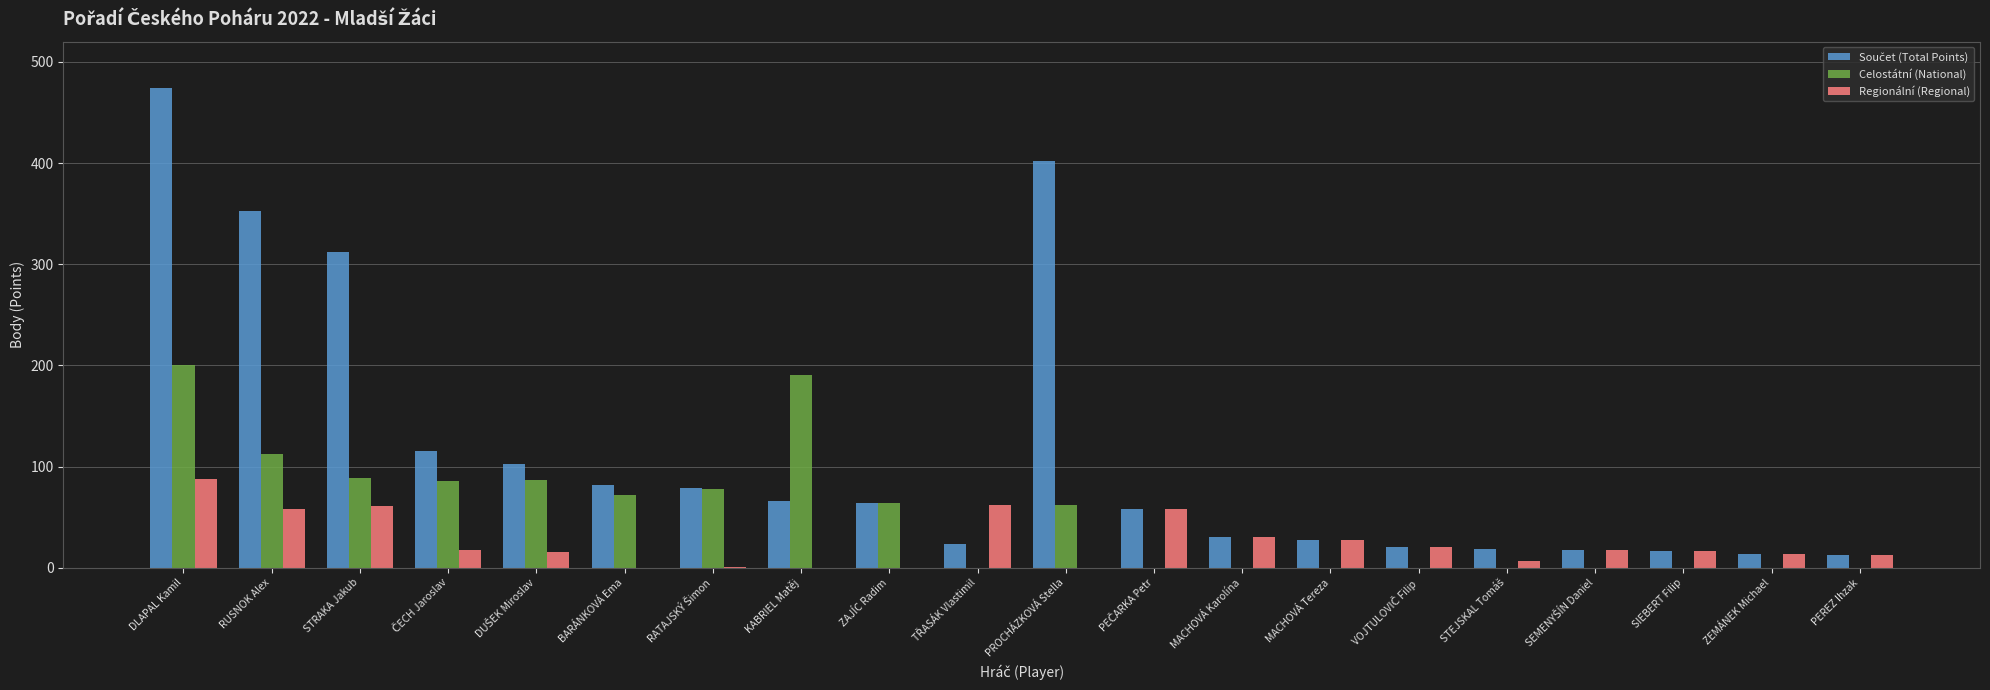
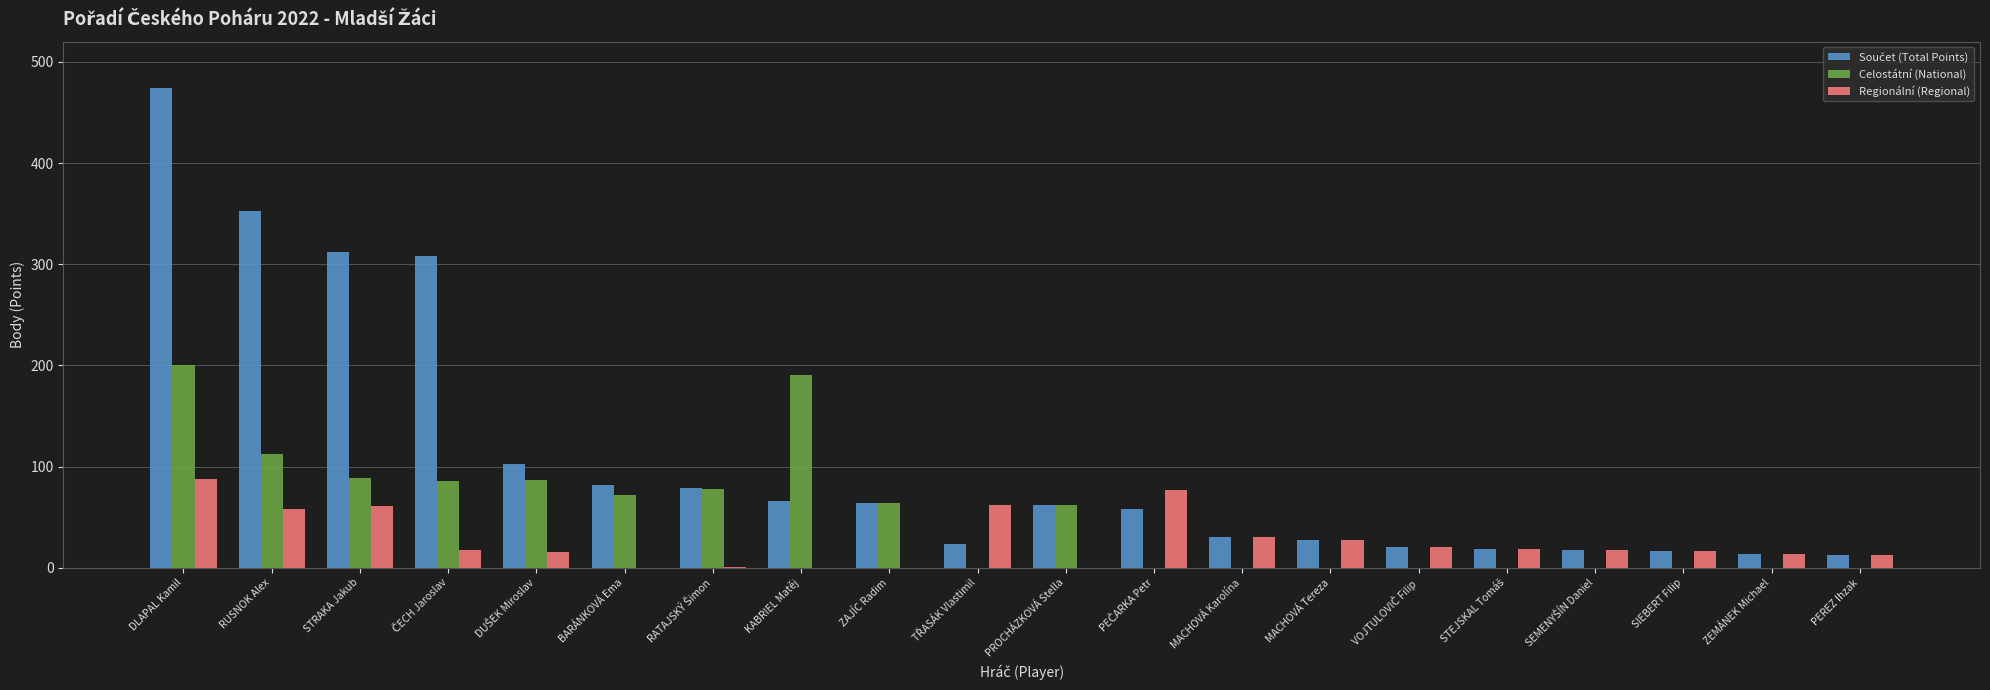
  {
    "Součet (Total Points)": {
      "DLAPAL Kamil": 474,
      "RUSNOK Alex": 353,
      "STRAKA Jakub": 312,
-     "ČECH Jaroslav": 115,
+     "ČECH Jaroslav": 308,
      "DUŠEK Miroslav": 102,
      "BARÁNKOVÁ Ema": 82,
      "RATAJSKÝ Šimon": 79,
      "KABRIEL Matěj": 66,
      "ZAJÍC Radim": 64,
      "TŘASÁK Vlastimil": 23,
-     "PROCHÁZKOVÁ Stella": 402,
+     "PROCHÁZKOVÁ Stella": 62,
      "PEČARKA Petr": 58,
      "MACHOVÁ Karolína": 30,
      "MACHOVÁ Tereza": 27,
      "VOJTULOVIČ Filip": 20,
      "STEJSKAL Tomáš": 18,
      "SEMENYŠÍN Daniel": 17,
      "SIEBERT Filip": 16,
      "ZEMÁNEK Michael": 14,
      "PEREZ Ihzak": 13
    },
    "Celostátní (National)": {
      "DLAPAL Kamil": 200,
      "RUSNOK Alex": 112,
      "STRAKA Jakub": 89,
      "ČECH Jaroslav": 86,
      "DUŠEK Miroslav": 87,
      "BARÁNKOVÁ Ema": 72,
      "RATAJSKÝ Šimon": 78,
      "KABRIEL Matěj": 190,
      "ZAJÍC Radim": 64,
      "TŘASÁK Vlastimil": 0,
      "PROCHÁZKOVÁ Stella": 62,
      "PEČARKA Petr": 0,
      "MACHOVÁ Karolína": 0,
      "MACHOVÁ Tereza": 0,
      "VOJTULOVIČ Filip": 0,
      "STEJSKAL Tomáš": 0,
      "SEMENYŠÍN Daniel": 0,
      "SIEBERT Filip": 0,
      "ZEMÁNEK Michael": 0,
      "PEREZ Ihzak": 0
    },
    "Regionální (Regional)": {
      "DLAPAL Kamil": 88,
      "RUSNOK Alex": 58,
      "STRAKA Jakub": 61,
      "ČECH Jaroslav": 17,
      "DUŠEK Miroslav": 15,
      "BARÁNKOVÁ Ema": 0,
      "KABRIEL Matěj": 0,
      "ZAJÍC Radim": 0,
      "TŘASÁK Vlastimil": 62,
      "PROCHÁZKOVÁ Stella": 0,
-     "PEČARKA Petr": 58,
+     "PEČARKA Petr": 77,
      "MACHOVÁ Karolína": 30,
      "MACHOVÁ Tereza": 27,
      "VOJTULOVIČ Filip": 20,
-     "STEJSKAL Tomáš": 7,
+     "STEJSKAL Tomáš": 18,
      "SEMENYŠÍN Daniel": 17,
      "SIEBERT Filip": 16,
      "ZEMÁNEK Michael": 14,
      "PEREZ Ihzak": 13
    }
  }
